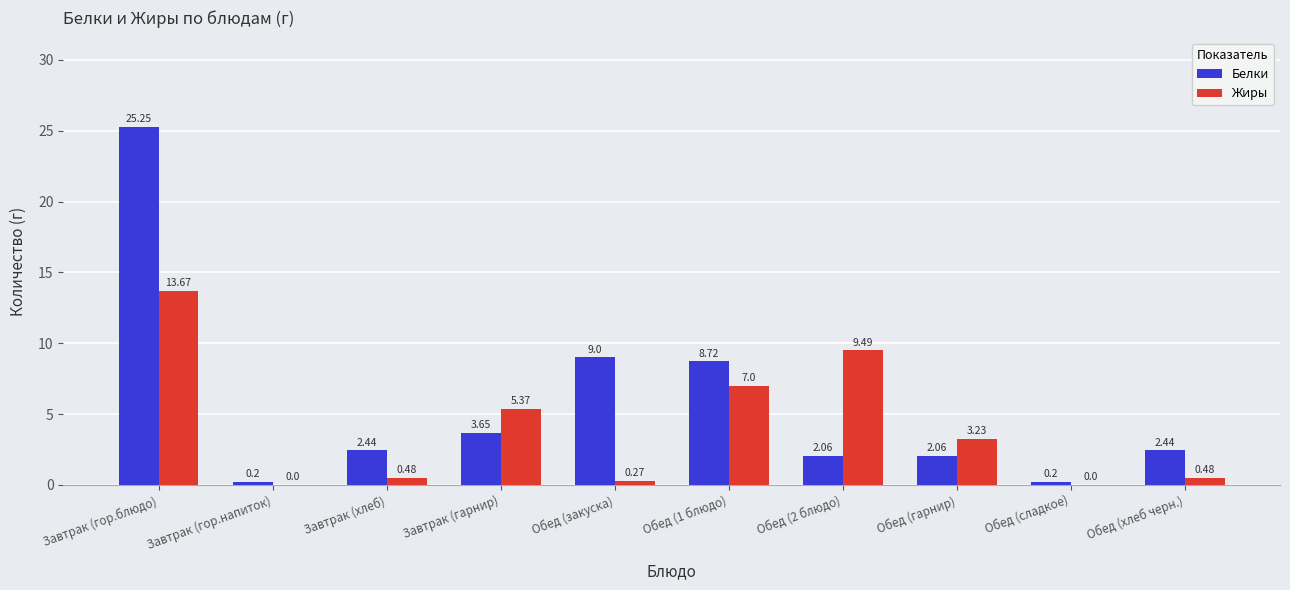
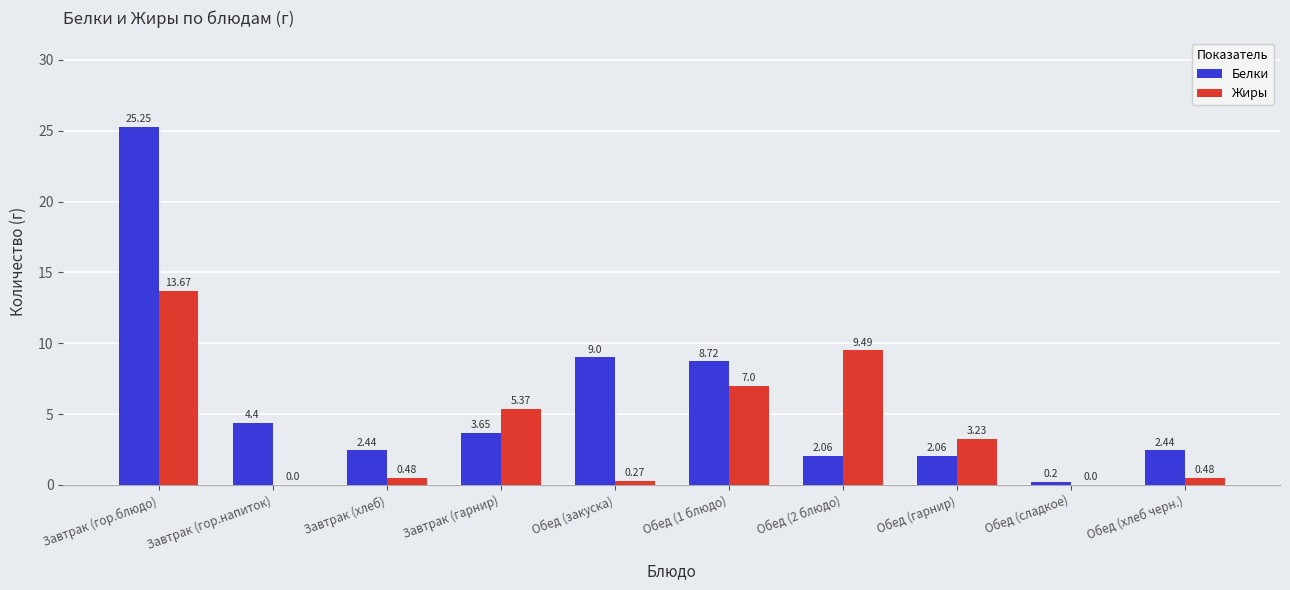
  {
    "Белки": {
      "Завтрак (гор.блюдо)": 25.25,
-     "Завтрак (гор.напиток)": 0.2,
+     "Завтрак (гор.напиток)": 4.4,
      "Завтрак (хлеб)": 2.44,
      "Завтрак (гарнир)": 3.65,
      "Обед (закуска)": 9.0,
      "Обед (1 блюдо)": 8.72,
      "Обед (2 блюдо)": 2.06,
      "Обед (гарнир)": 2.06,
      "Обед (сладкое)": 0.2,
      "Обед (хлеб черн.)": 2.44
    },
    "Жиры": {
      "Завтрак (гор.блюдо)": 13.67,
      "Завтрак (гор.напиток)": 0.0,
      "Завтрак (хлеб)": 0.48,
      "Завтрак (гарнир)": 5.37,
      "Обед (закуска)": 0.27,
      "Обед (1 блюдо)": 7.0,
      "Обед (2 блюдо)": 9.49,
      "Обед (гарнир)": 3.23,
      "Обед (сладкое)": 0.0,
      "Обед (хлеб черн.)": 0.48
    }
  }
